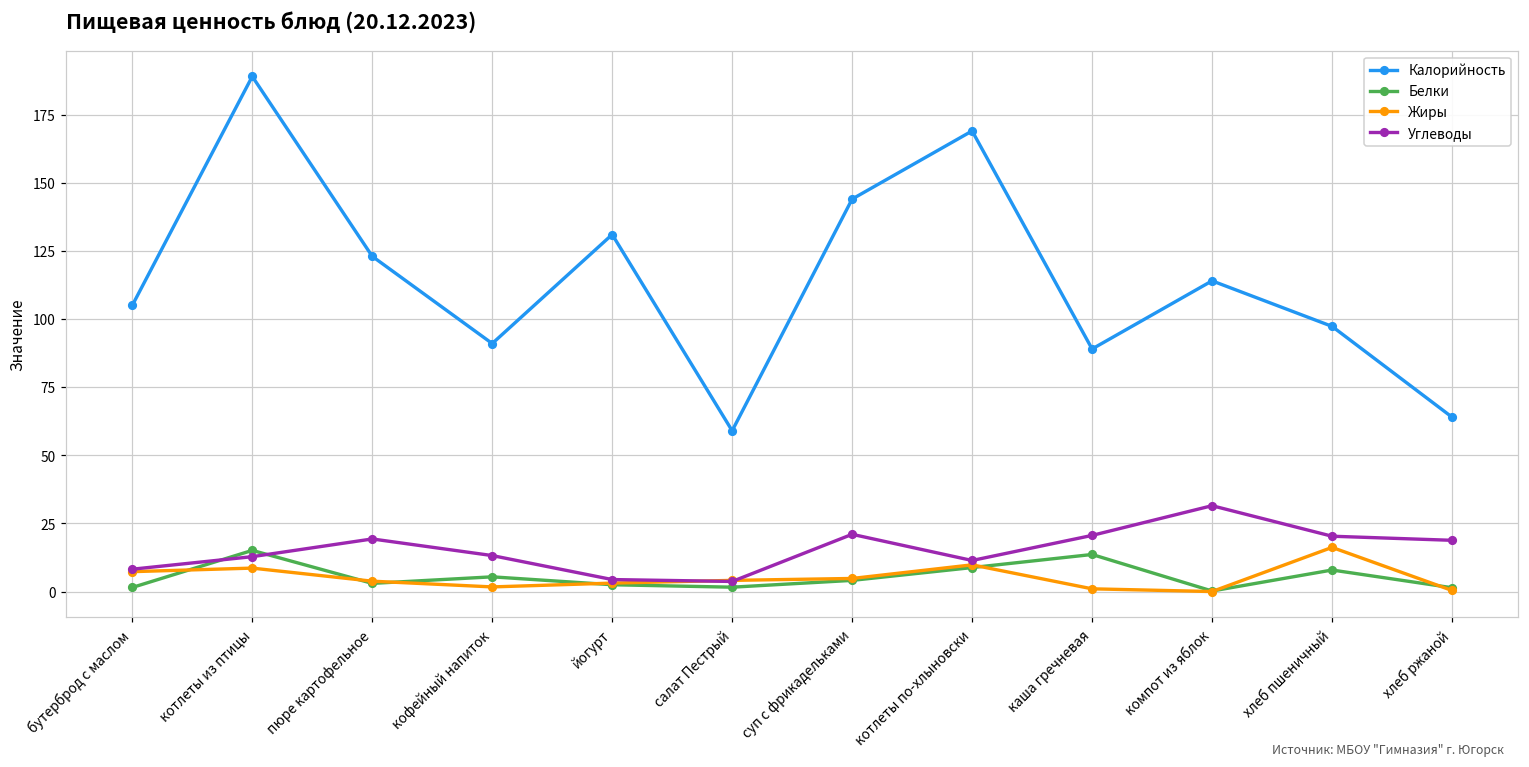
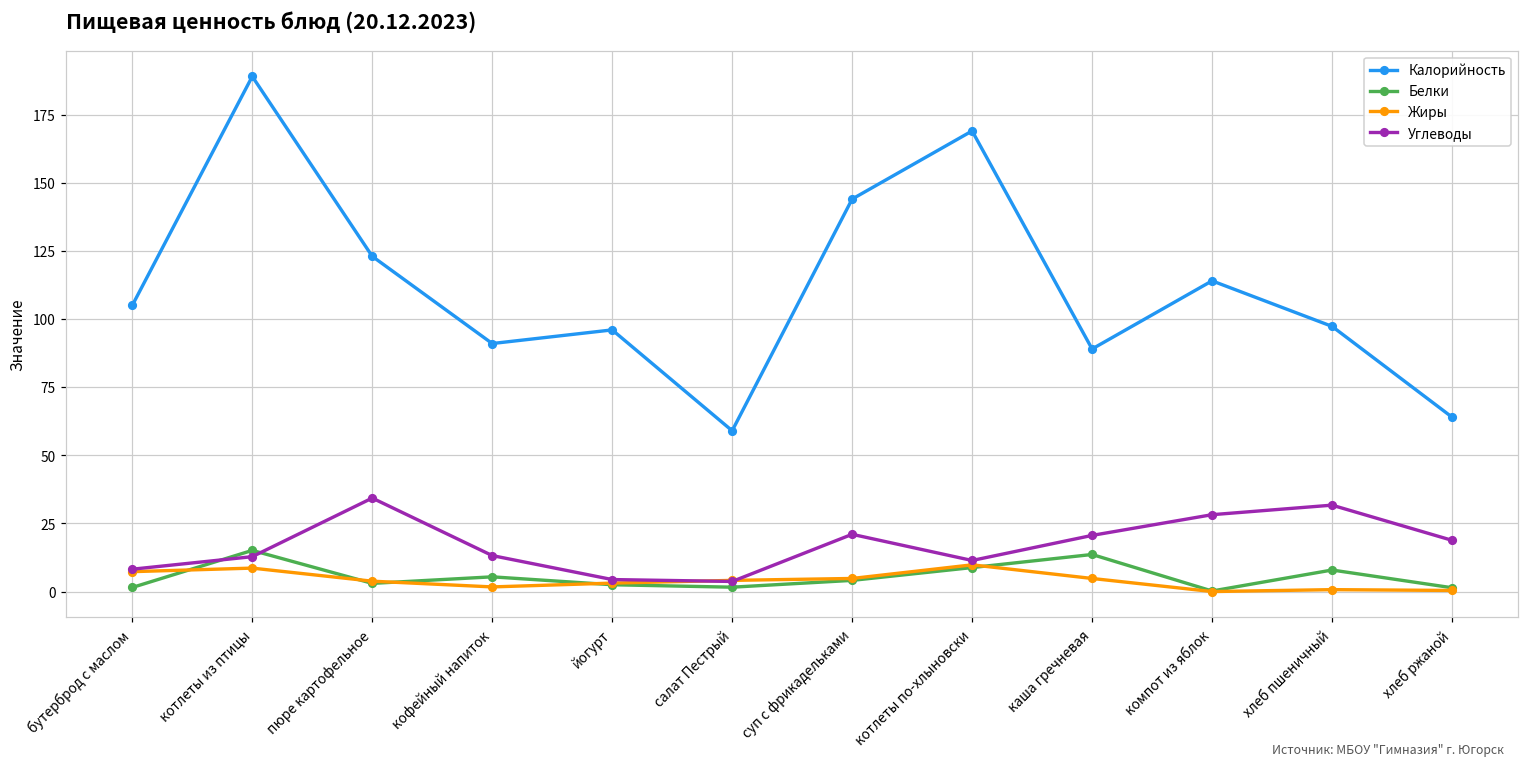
  {
    "Калорийность": {
      "бутерброд с маслом": 105,
      "котлеты из птицы": 189,
      "пюре картофельное": 123,
      "кофейный напиток": 91,
-     "йогурт": 131,
+     "йогурт": 96,
      "салат Пестрый": 59,
      "суп с фрикадельками": 144,
      "котлеты по-хлыновски": 169,
      "каша гречневая": 89,
      "компот из яблок": 114,
      "хлеб пшеничный": 97,
      "хлеб ржаной": 64
    },
    "Белки": {
      "бутерброд с маслом": 2,
      "котлеты из птицы": 15,
      "кофейный напиток": 5,
      "салат Пестрый": 2,
      "каша гречневая": 14,
      "хлеб пшеничный": 8
    },
    "Жиры": {
      "котлеты из птицы": 9,
      "кофейный напиток": 2,
-     "каша гречневая": 1,
-     "хлеб пшеничный": 16
+     "каша гречневая": 5,
+     "хлеб пшеничный": 1
    },
    "Углеводы": {
      "котлеты из птицы": 13,
-     "пюре картофельное": 19,
+     "пюре картофельное": 34,
      "кофейный напиток": 13,
      "йогурт": 4,
      "суп с фрикадельками": 21,
      "котлеты по-хлыновски": 11,
      "каша гречневая": 21,
-     "компот из яблок": 32,
-     "хлеб пшеничный": 20,
+     "компот из яблок": 28,
+     "хлеб пшеничный": 32,
      "хлеб ржаной": 19
    }
  }
